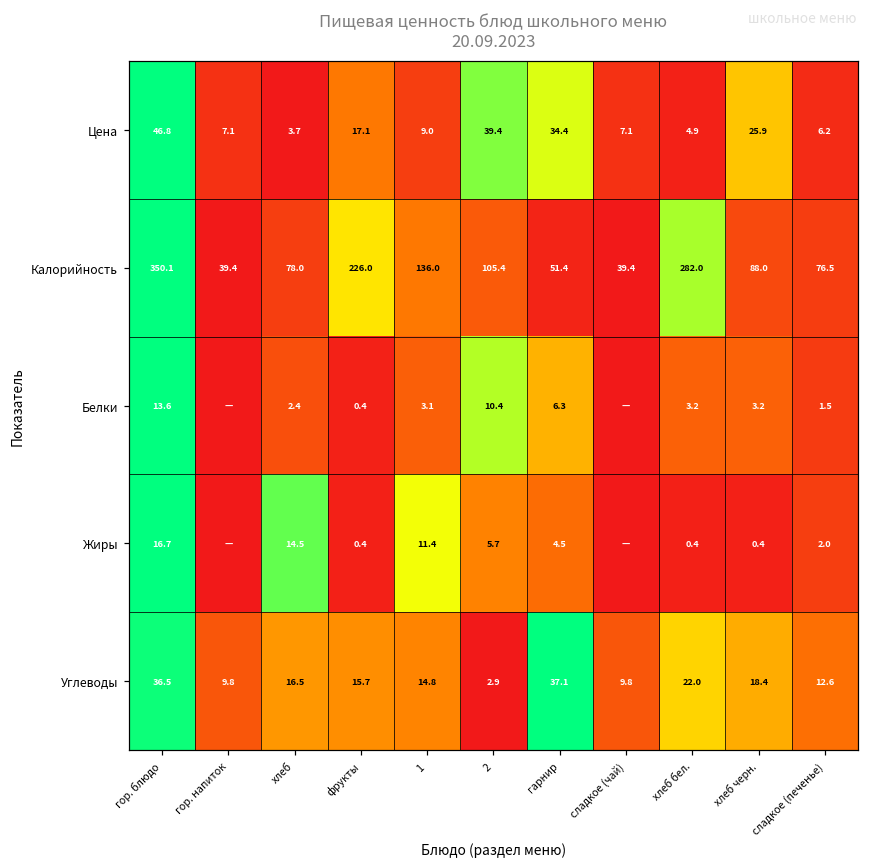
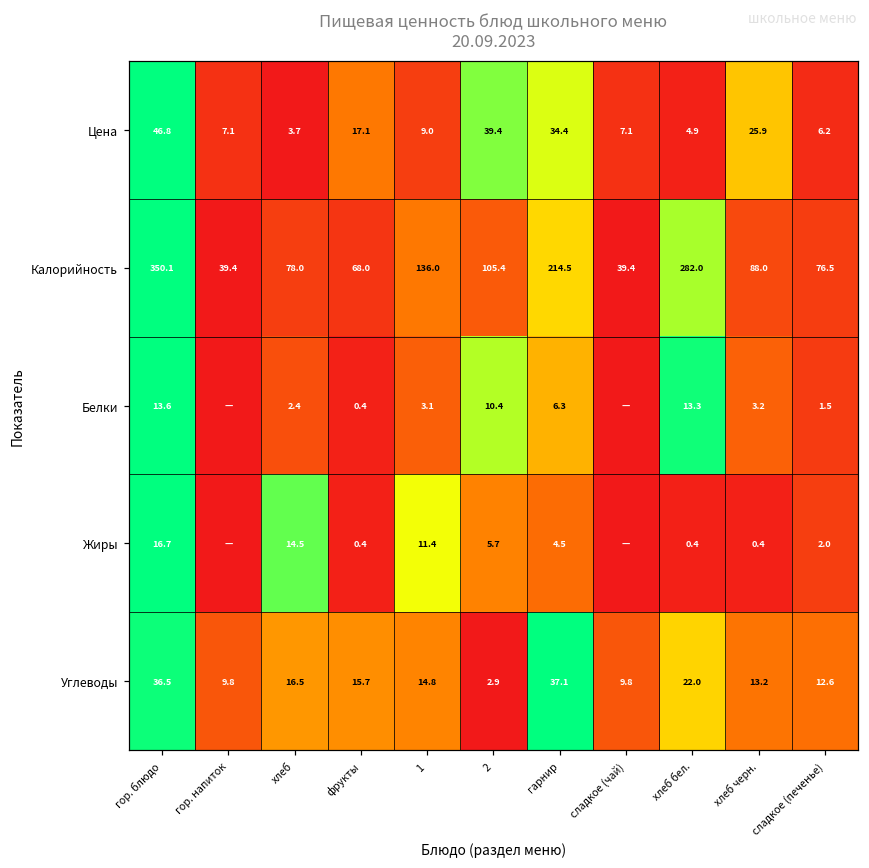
  {
    "Цена": {
      "гор. блюдо": 46.8,
      "гор. напиток": 7.1,
      "хлеб": 3.7,
      "фрукты": 17.1,
      "1": 9.0,
      "2": 39.4,
      "гарнир": 34.4,
      "сладкое (чай)": 7.1,
      "хлеб бел.": 4.9,
      "хлеб черн.": 25.9,
      "сладкое (печенье)": 6.2
    },
    "Калорийность": {
      "гор. блюдо": 350.1,
      "гор. напиток": 39.4,
      "хлеб": 78.0,
-     "фрукты": 226.0,
+     "фрукты": 68.0,
      "1": 136.0,
      "2": 105.4,
-     "гарнир": 51.4,
+     "гарнир": 214.5,
      "сладкое (чай)": 39.4,
      "хлеб бел.": 282.0,
      "хлеб черн.": 88.0,
      "сладкое (печенье)": 76.5
    },
    "Белки": {
      "гор. блюдо": 13.6,
      "хлеб": 2.4,
      "фрукты": 0.4,
      "1": 3.1,
      "2": 10.4,
      "гарнир": 6.3,
-     "хлеб бел.": 3.2,
+     "хлеб бел.": 13.3,
      "хлеб черн.": 3.2,
      "сладкое (печенье)": 1.5
    },
    "Жиры": {
      "гор. блюдо": 16.7,
      "хлеб": 14.5,
      "фрукты": 0.4,
      "1": 11.4,
      "2": 5.7,
      "гарнир": 4.5,
      "хлеб бел.": 0.4,
      "хлеб черн.": 0.4,
      "сладкое (печенье)": 2.0
    },
    "Углеводы": {
      "гор. блюдо": 36.5,
      "гор. напиток": 9.8,
      "хлеб": 16.5,
      "фрукты": 15.7,
      "1": 14.8,
      "2": 2.9,
      "гарнир": 37.1,
      "сладкое (чай)": 9.8,
      "хлеб бел.": 22.0,
-     "хлеб черн.": 18.4,
+     "хлеб черн.": 13.2,
      "сладкое (печенье)": 12.6
    }
  }
